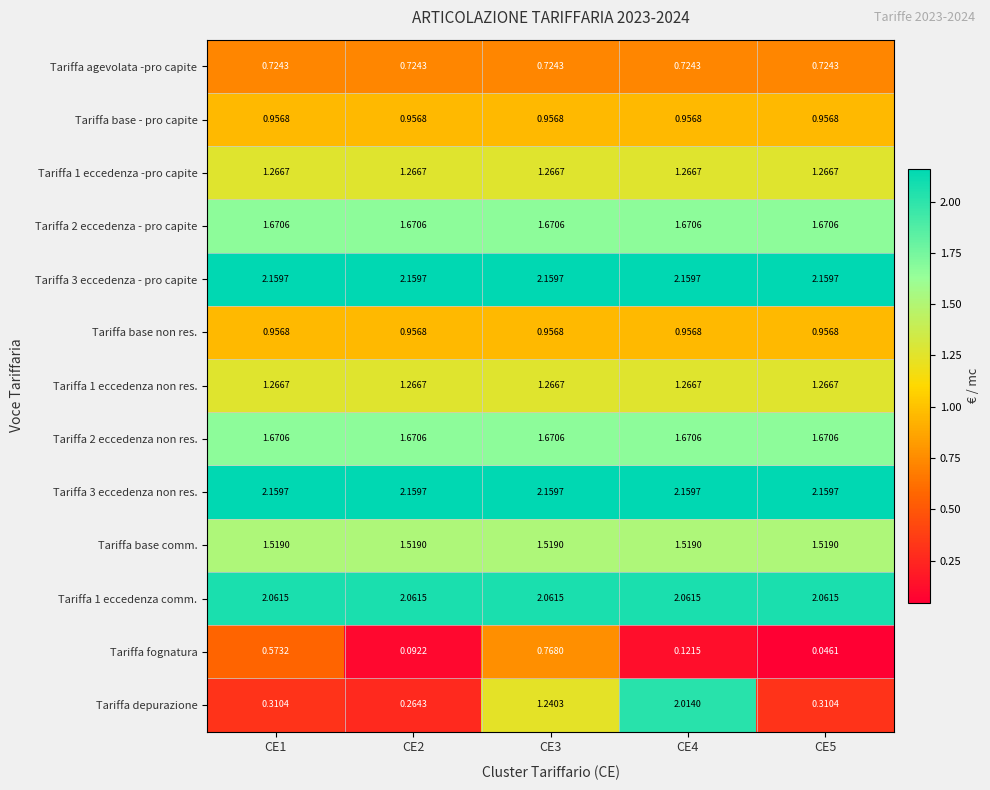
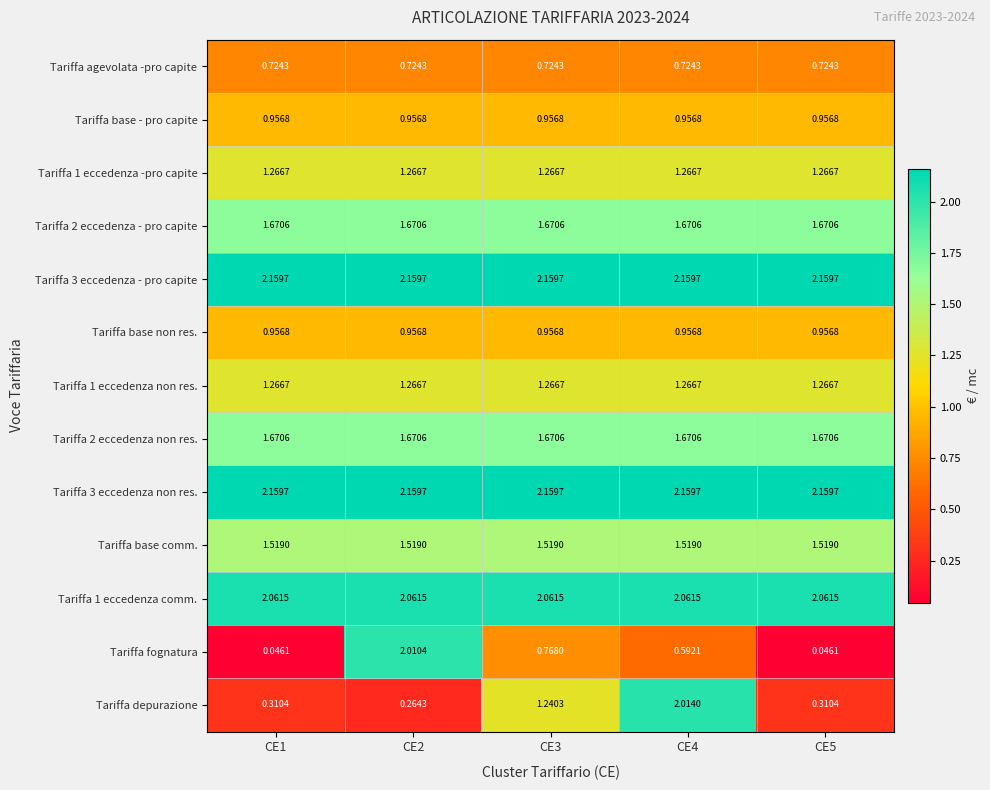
  {
    "Tariffa agevolata -pro capite": {
      "CE1": 0.7243,
      "CE2": 0.7243,
      "CE3": 0.7243,
      "CE4": 0.7243,
      "CE5": 0.7243
    },
    "Tariffa base - pro capite": {
      "CE1": 0.9568,
      "CE2": 0.9568,
      "CE3": 0.9568,
      "CE4": 0.9568,
      "CE5": 0.9568
    },
    "Tariffa 1 eccedenza -pro capite": {
      "CE1": 1.2667,
      "CE2": 1.2667,
      "CE3": 1.2667,
      "CE4": 1.2667,
      "CE5": 1.2667
    },
    "Tariffa 2 eccedenza - pro capite": {
      "CE1": 1.6706,
      "CE2": 1.6706,
      "CE3": 1.6706,
      "CE4": 1.6706,
      "CE5": 1.6706
    },
    "Tariffa 3 eccedenza - pro capite": {
      "CE1": 2.1597,
      "CE2": 2.1597,
      "CE3": 2.1597,
      "CE4": 2.1597,
      "CE5": 2.1597
    },
    "Tariffa base non res.": {
      "CE1": 0.9568,
      "CE2": 0.9568,
      "CE3": 0.9568,
      "CE4": 0.9568,
      "CE5": 0.9568
    },
    "Tariffa 1 eccedenza non res.": {
      "CE1": 1.2667,
      "CE2": 1.2667,
      "CE3": 1.2667,
      "CE4": 1.2667,
      "CE5": 1.2667
    },
    "Tariffa 2 eccedenza non res.": {
      "CE1": 1.6706,
      "CE2": 1.6706,
      "CE3": 1.6706,
      "CE4": 1.6706,
      "CE5": 1.6706
    },
    "Tariffa 3 eccedenza non res.": {
      "CE1": 2.1597,
      "CE2": 2.1597,
      "CE3": 2.1597,
      "CE4": 2.1597,
      "CE5": 2.1597
    },
    "Tariffa base comm.": {
      "CE1": 1.5190,
      "CE2": 1.5190,
      "CE3": 1.5190,
      "CE4": 1.5190,
      "CE5": 1.5190
    },
    "Tariffa 1 eccedenza comm.": {
      "CE1": 2.0615,
      "CE2": 2.0615,
      "CE3": 2.0615,
      "CE4": 2.0615,
      "CE5": 2.0615
    },
    "Tariffa fognatura": {
-     "CE1": 0.5732,
-     "CE2": 0.0922,
+     "CE1": 0.0461,
+     "CE2": 2.0104,
      "CE3": 0.7680,
-     "CE4": 0.1215,
+     "CE4": 0.5921,
      "CE5": 0.0461
    },
    "Tariffa depurazione": {
      "CE1": 0.3104,
      "CE2": 0.2643,
      "CE3": 1.2403,
      "CE4": 2.0140,
      "CE5": 0.3104
    }
  }
